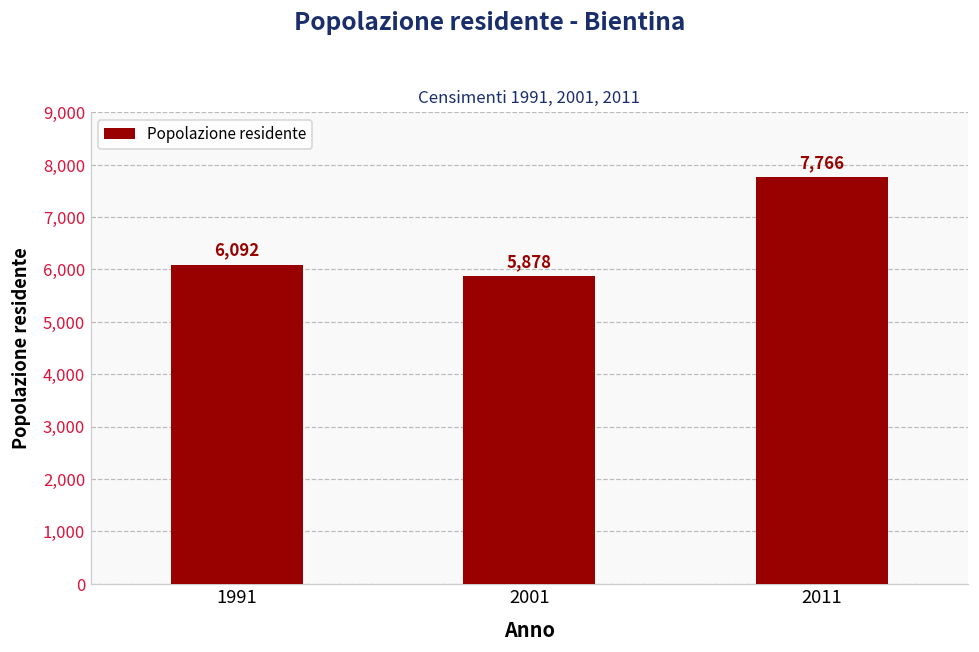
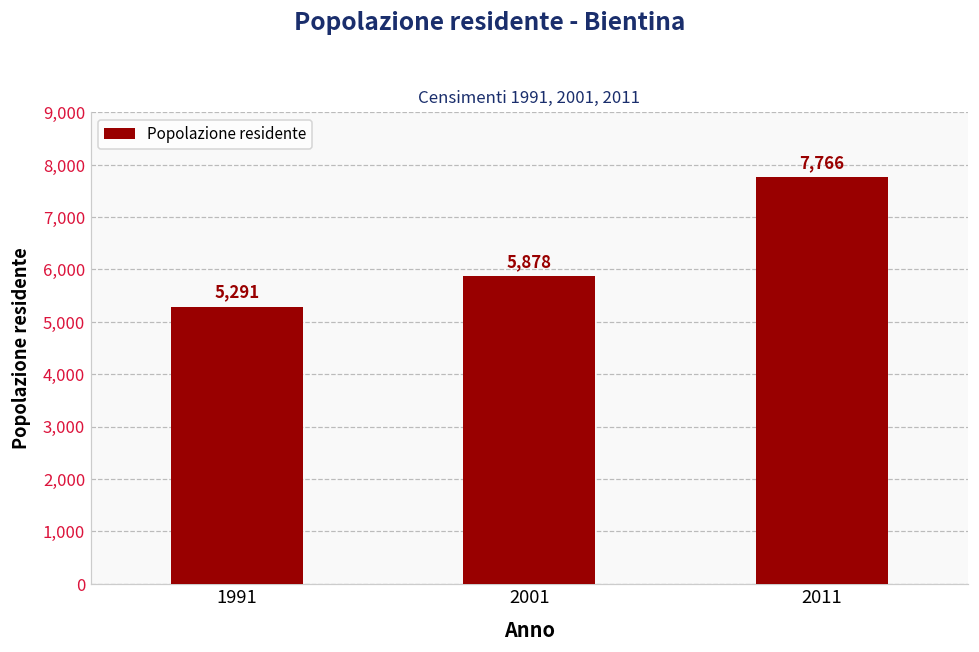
  {
-   "1991": "6,092",
+   "1991": "5,291",
    "2001": "5,878",
    "2011": "7,766"
  }
